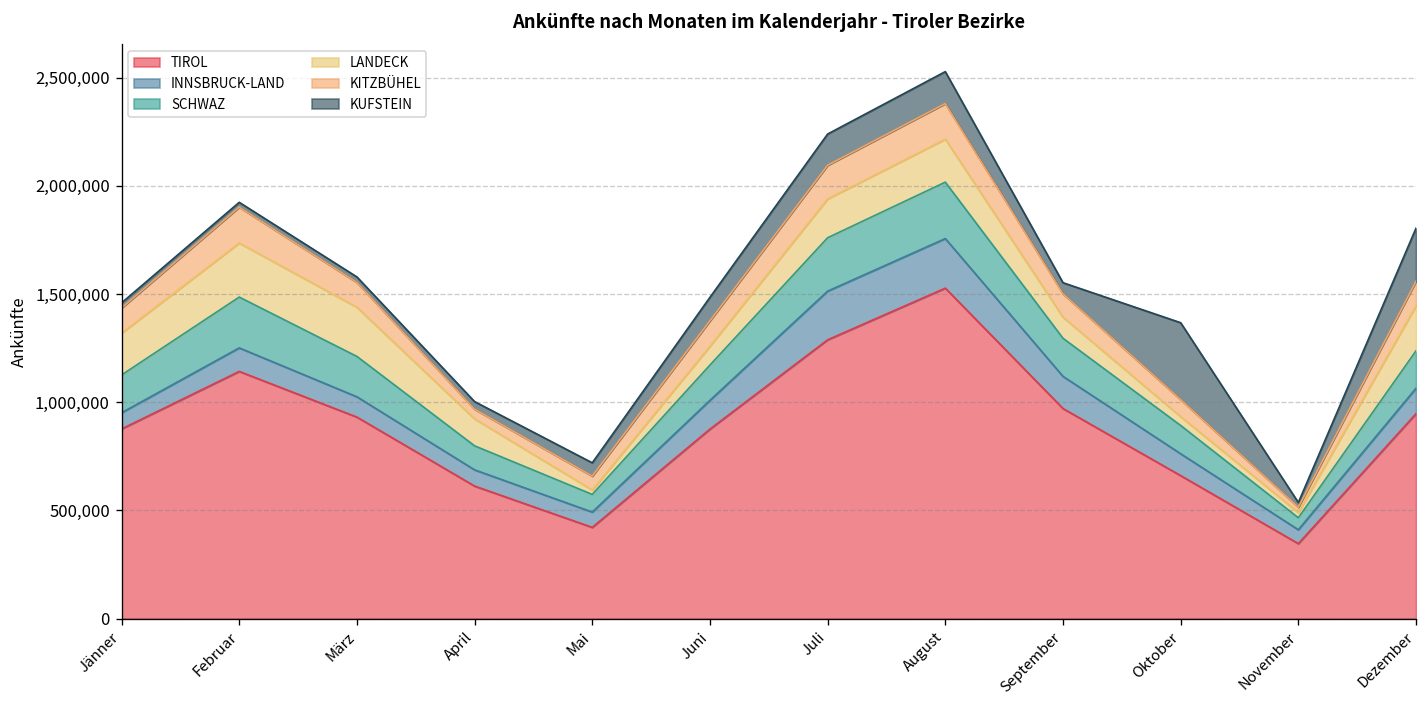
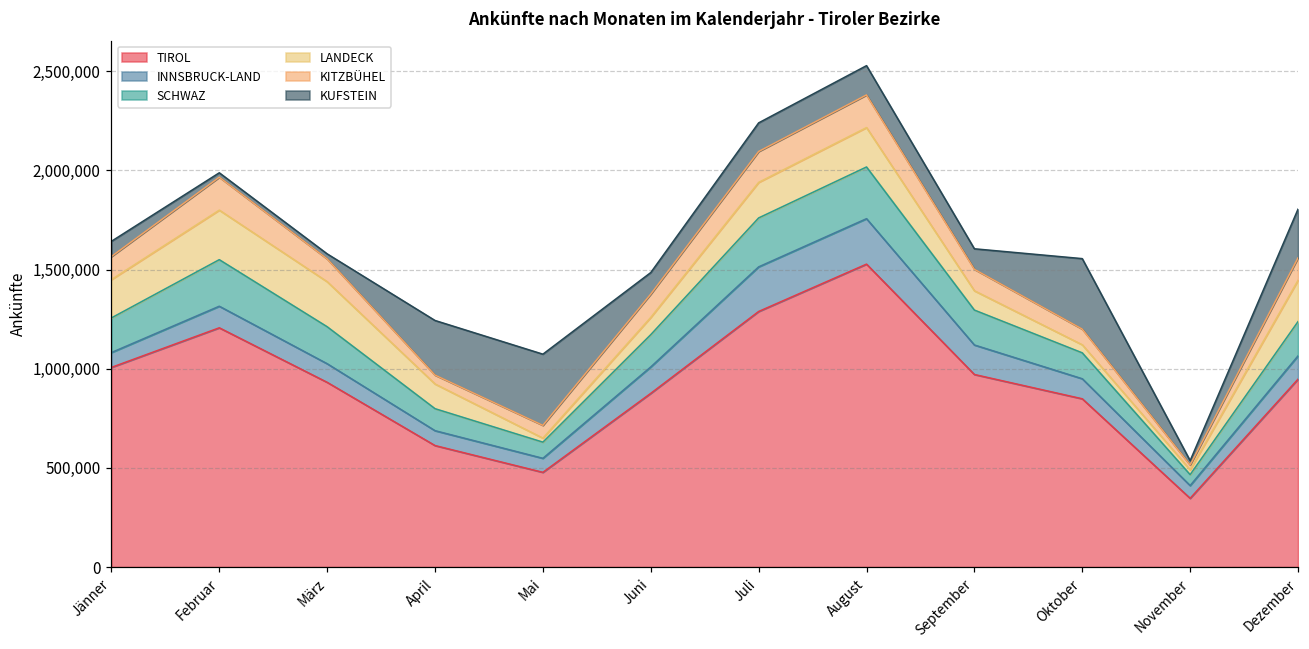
  {
    "TIROL": {
-     "Jänner": "880,000",
-     "Februar": "1,140,000",
+     "Jänner": "1,010,000",
+     "Februar": "1,210,000",
      "März": "930,000",
      "April": "610,000",
-     "Mai": "420,000",
+     "Mai": "480,000",
      "Juni": "880,000",
      "Juli": "1,290,000",
      "August": "1,530,000",
      "September": "970,000",
-     "Oktober": "660,000",
+     "Oktober": "850,000",
      "November": "350,000",
      "Dezember": "950,000"
    },
    "KUFSTEIN": {
-     "Jänner": "20,000",
+     "Jänner": "80,000",
      "Februar": "20,000",
      "März": "30,000",
-     "April": "40,000",
-     "Mai": "60,000",
+     "April": "280,000",
+     "Mai": "360,000",
      "Juni": "110,000",
      "Juli": "140,000",
      "August": "150,000",
-     "September": "50,000",
+     "September": "100,000",
      "Oktober": "360,000",
      "November": "20,000",
      "Dezember": "250,000"
    }
  }
